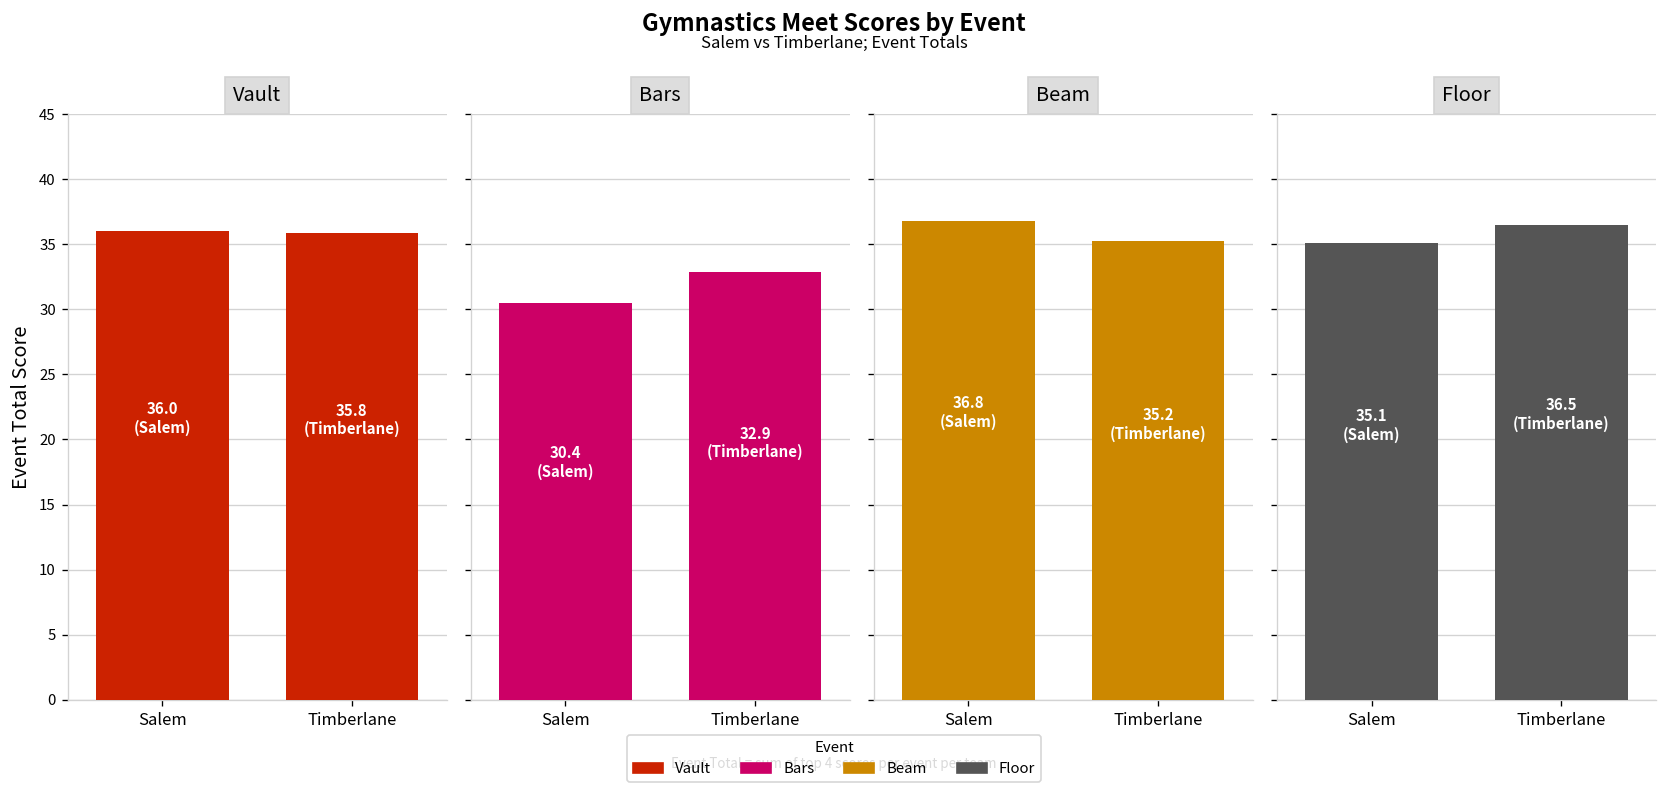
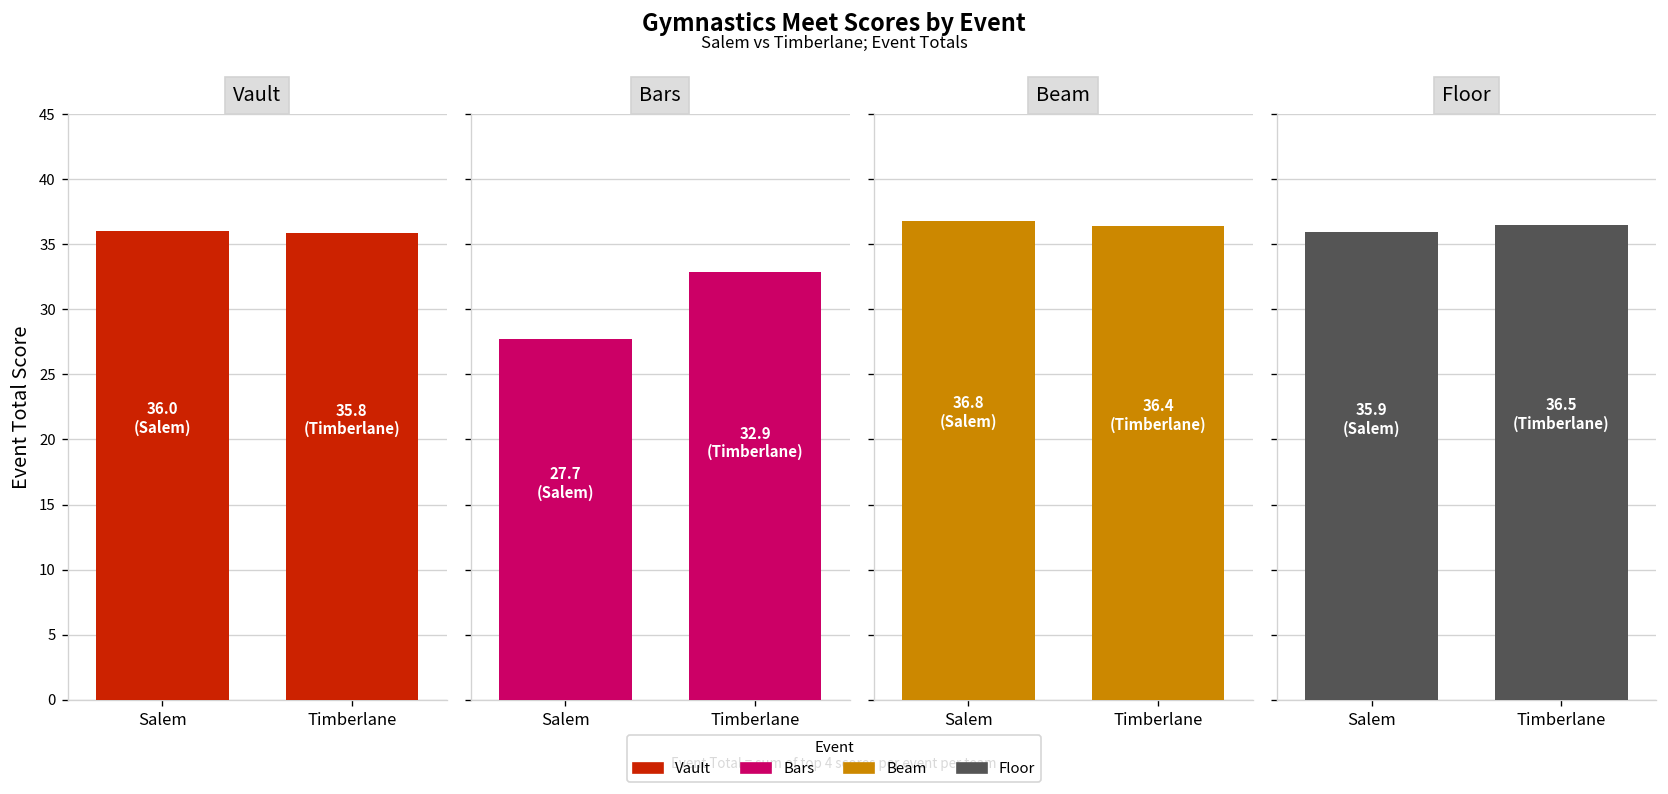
  {
    "Vault": {
      "Salem": 36.0,
      "Timberlane": 35.8
    },
    "Bars": {
-     "Salem": 30.4,
+     "Salem": 27.7,
      "Timberlane": 32.9
    },
    "Beam": {
      "Salem": 36.8,
-     "Timberlane": 35.2
+     "Timberlane": 36.4
    },
    "Floor": {
-     "Salem": 35.1,
+     "Salem": 35.9,
      "Timberlane": 36.5
    }
  }
